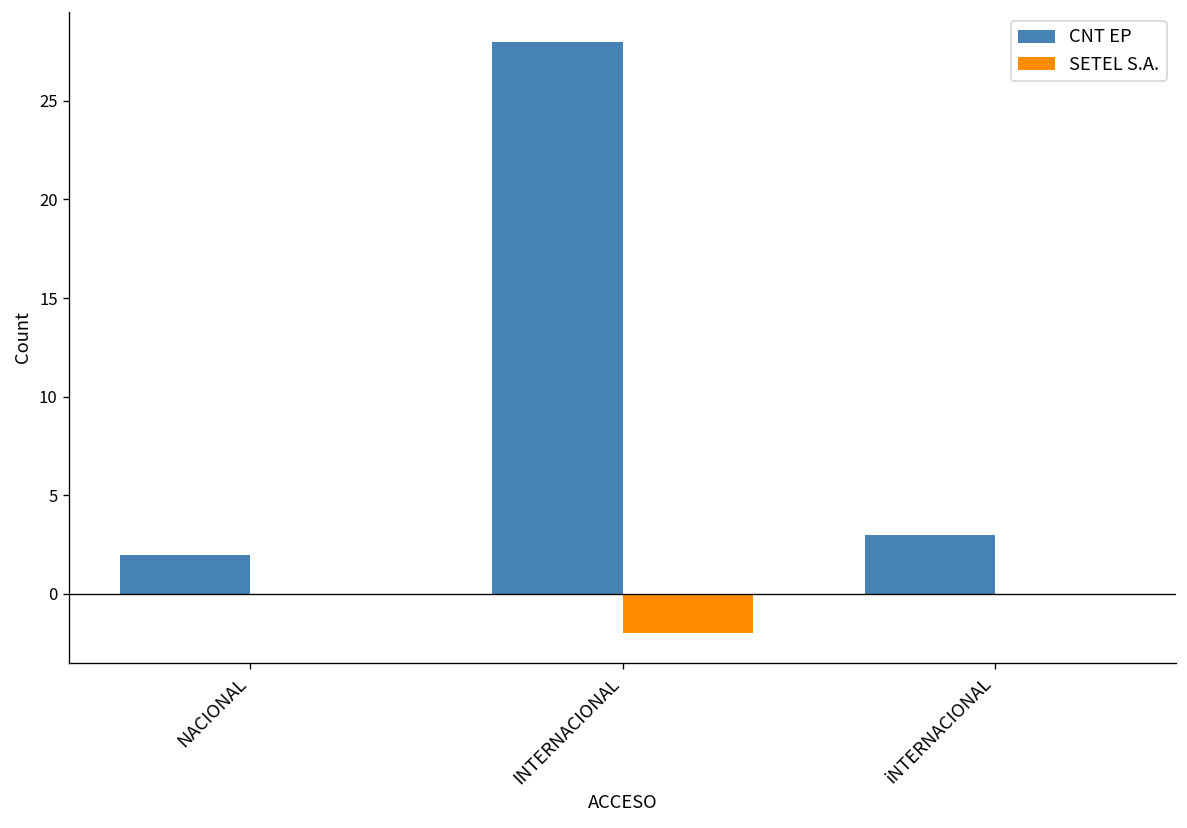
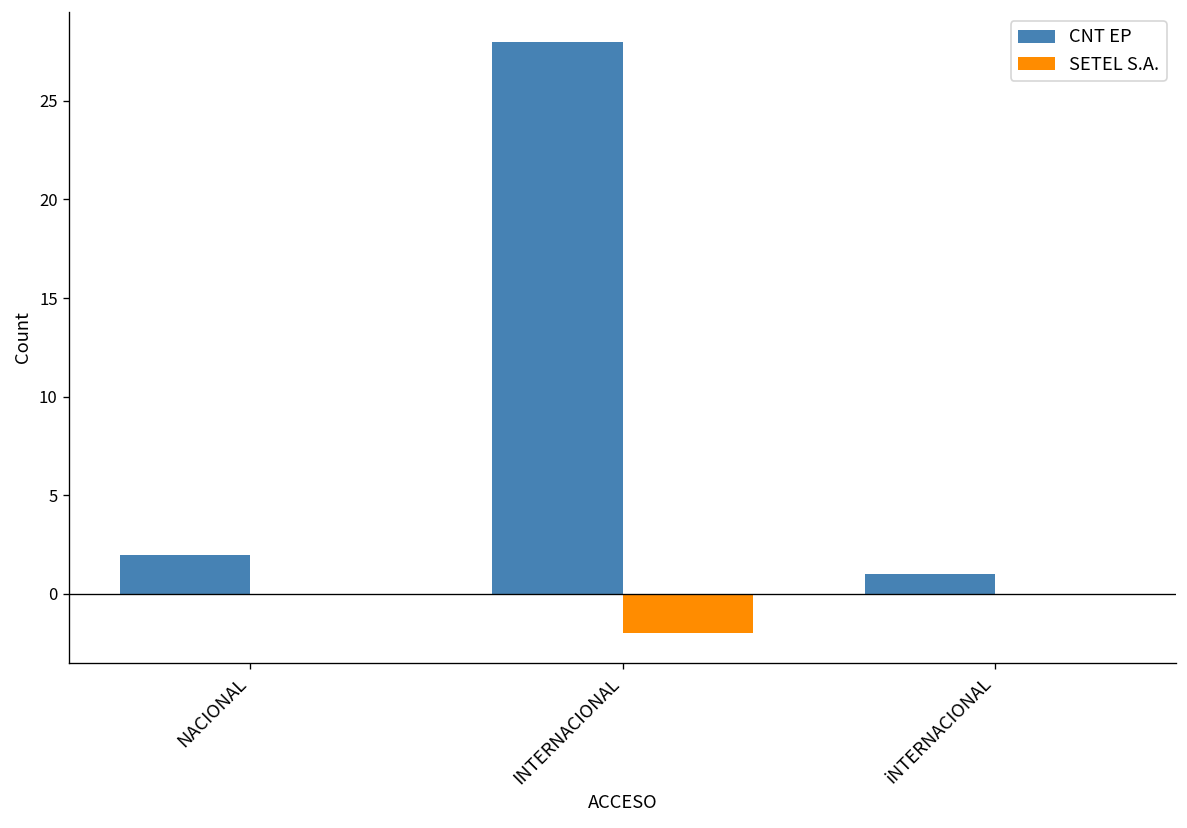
  {
    "CNT EP": {
      "NACIONAL": 2,
      "INTERNACIONAL": 28,
-     "iNTERNACIONAL": 3
+     "iNTERNACIONAL": 1
    },
    "SETEL S.A.": {
      "NACIONAL": 0,
      "INTERNACIONAL": -2,
      "iNTERNACIONAL": 0
    }
  }
